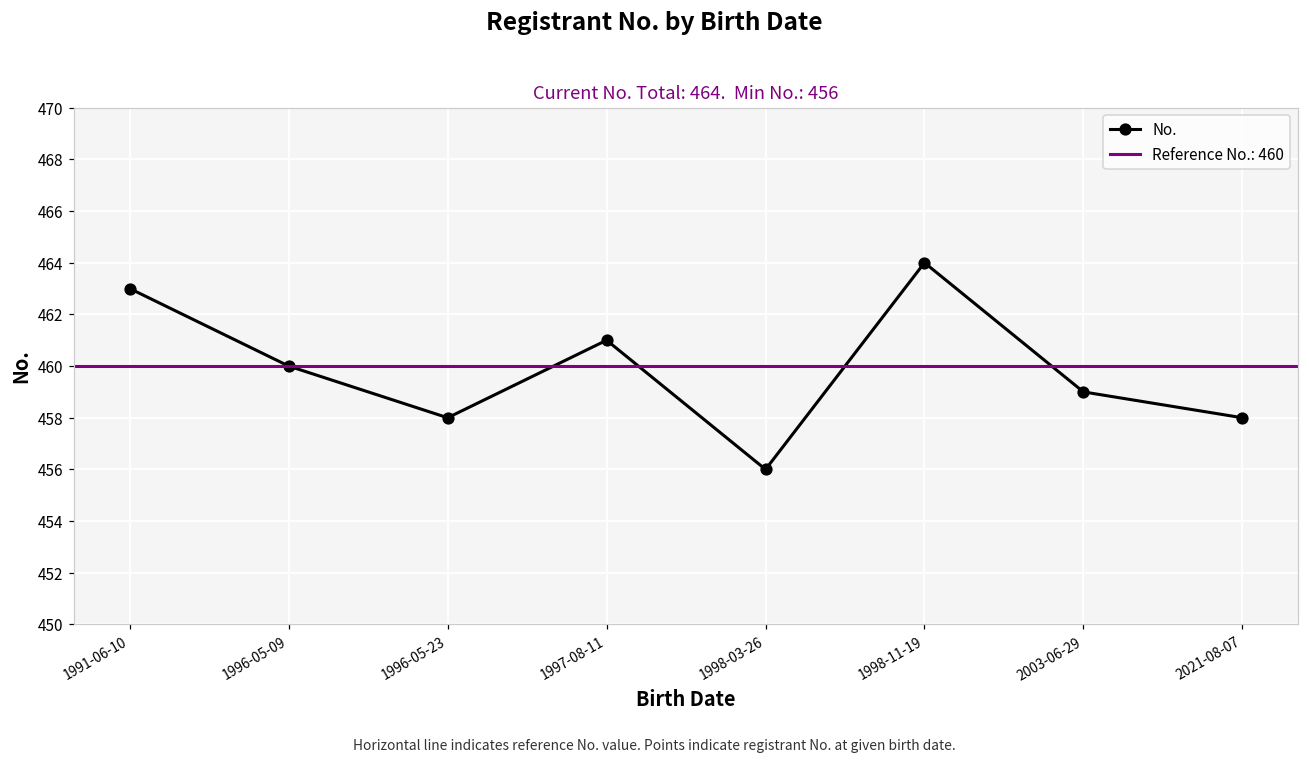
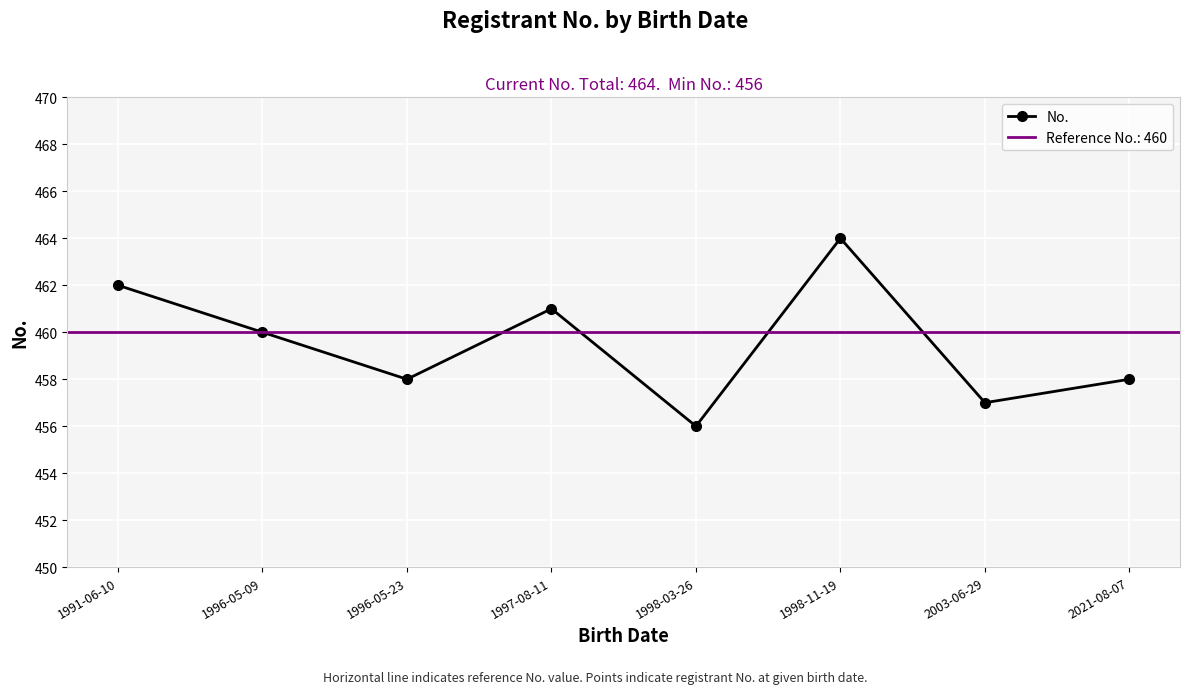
  {
-   "1991-06-10": 463,
+   "1991-06-10": 462,
    "1996-05-09": 460,
    "1996-05-23": 458,
    "1997-08-11": 461,
    "1998-03-26": 456,
    "1998-11-19": 464,
-   "2003-06-29": 459,
+   "2003-06-29": 457,
    "2021-08-07": 458
  }
